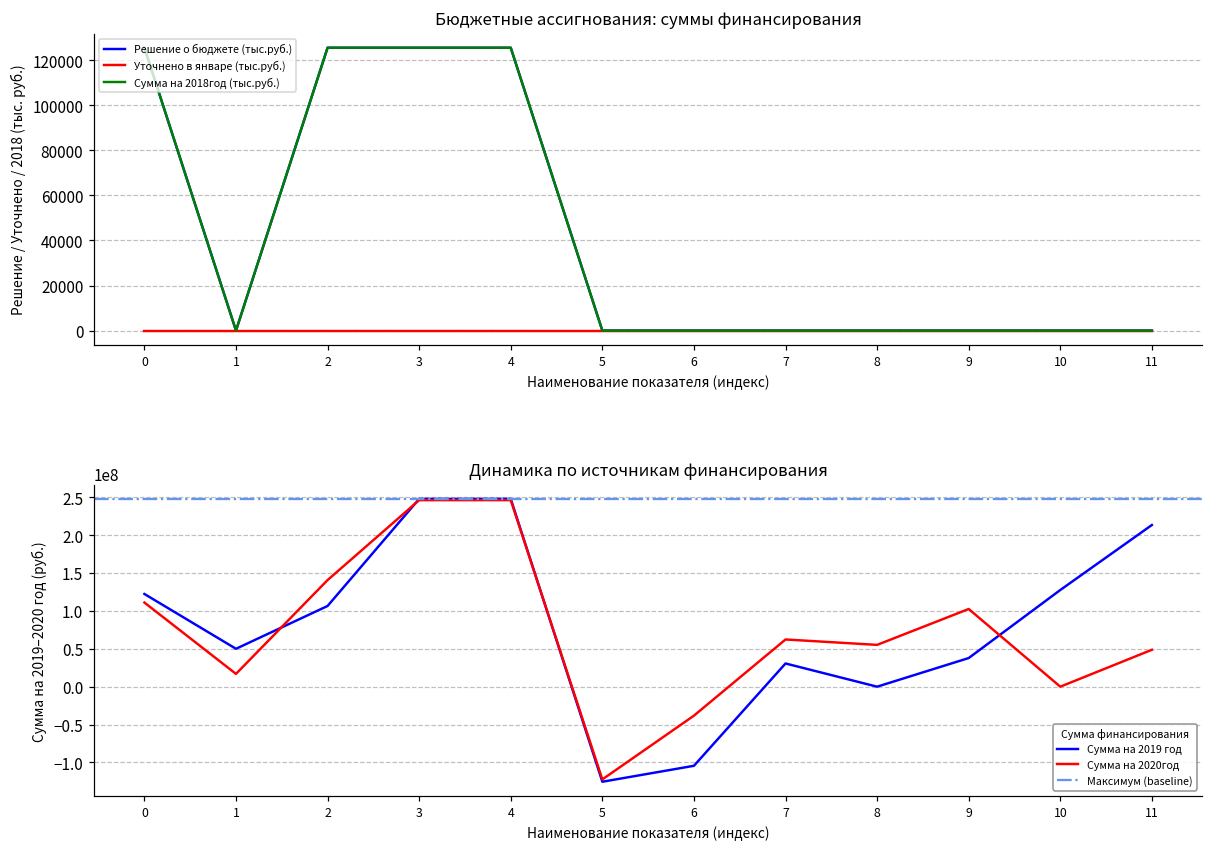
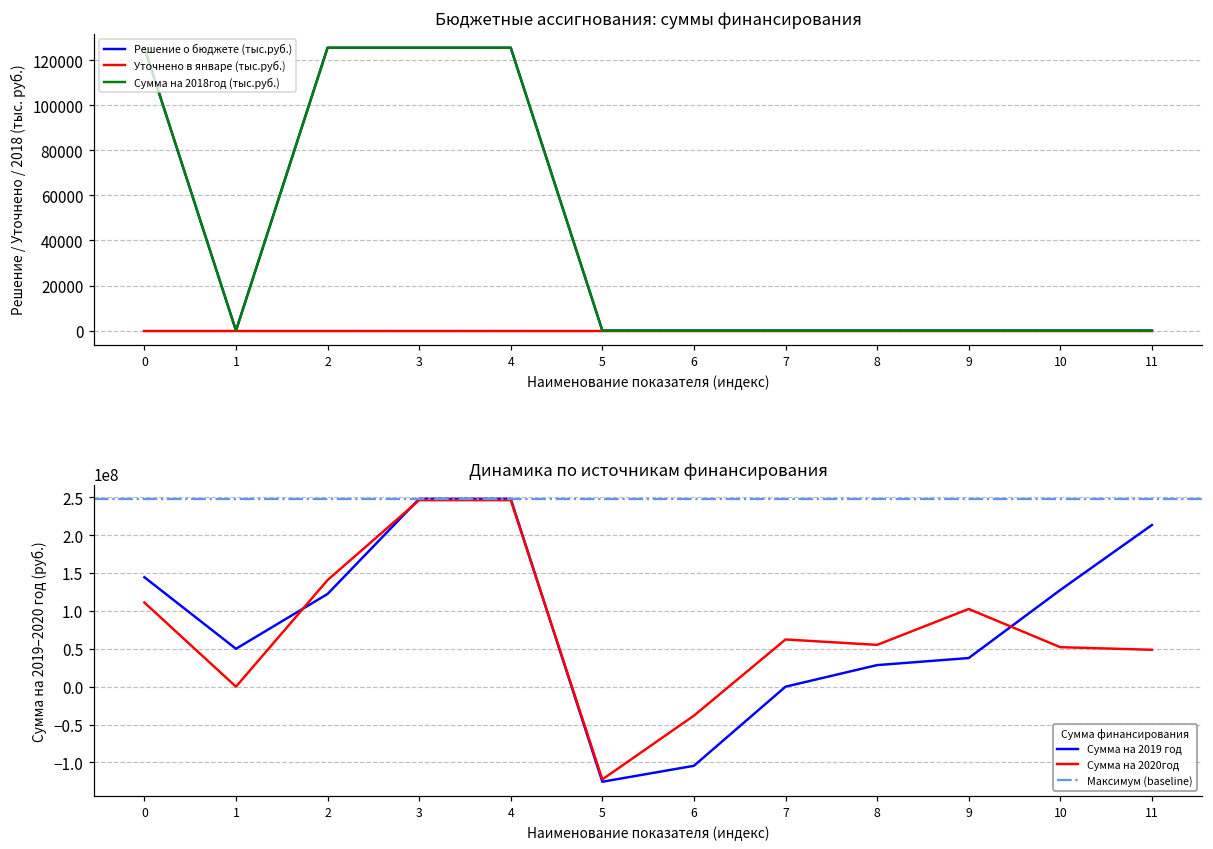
  {
    "Бюджетные ассигнования: суммы финансирования": {
      "Сумма на 2018год (тыс.руб.)": {
        "2": 126000,
        "3": 126000,
        "4": 126000
      },
      "Уточнено в январе (тыс.руб.)": {
        "0": 0,
        "2": 0,
        "3": 0,
        "4": 0
      }
    },
    "Динамика по источникам финансирования": {
      "Сумма на 2019 год": {
-       "0": 120000000,
+       "0": 140000000,
        "1": 50000000,
-       "2": 110000000,
+       "2": 120000000,
        "6": -100000000,
-       "7": 30000000,
-       "8": 0,
+       "7": 0,
+       "8": 30000000,
        "9": 40000000,
        "10": 130000000,
        "11": 210000000
      },
      "Сумма на 2020год": {
        "0": 110000000,
-       "1": 20000000,
+       "1": 0,
        "2": 140000000,
        "6": -40000000,
        "7": 60000000,
        "8": 60000000,
        "9": 100000000,
-       "10": 0,
+       "10": 50000000,
        "11": 50000000
      }
    }
  }
